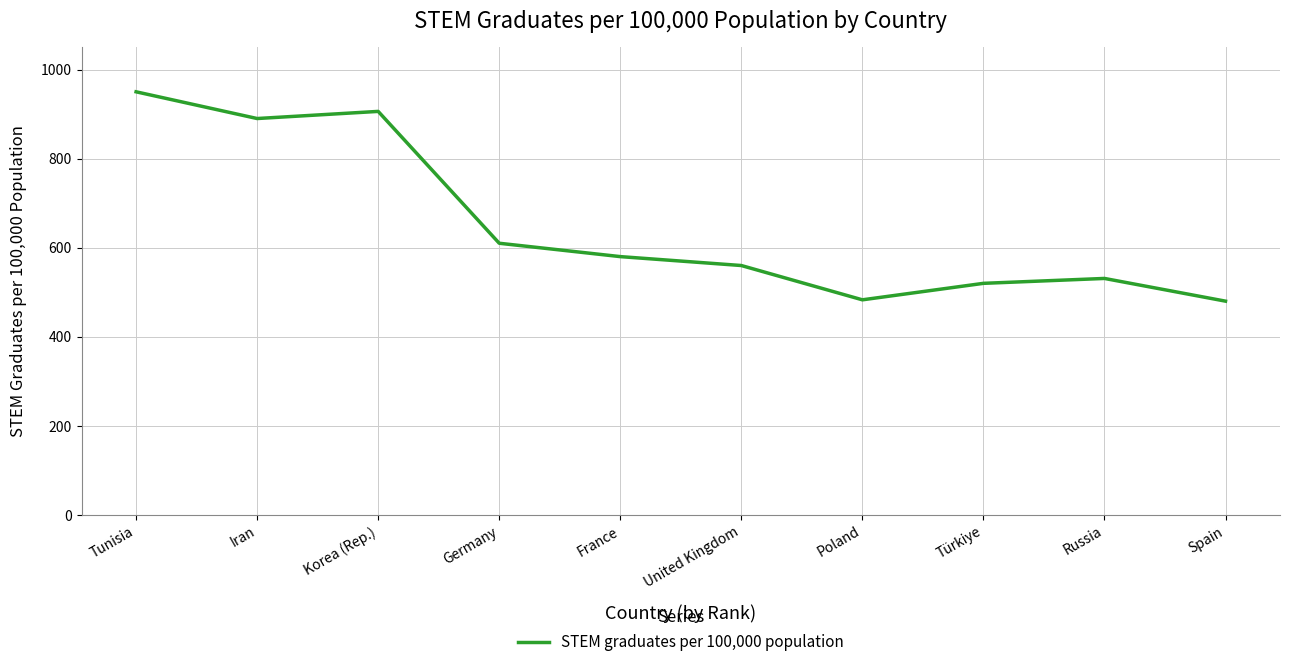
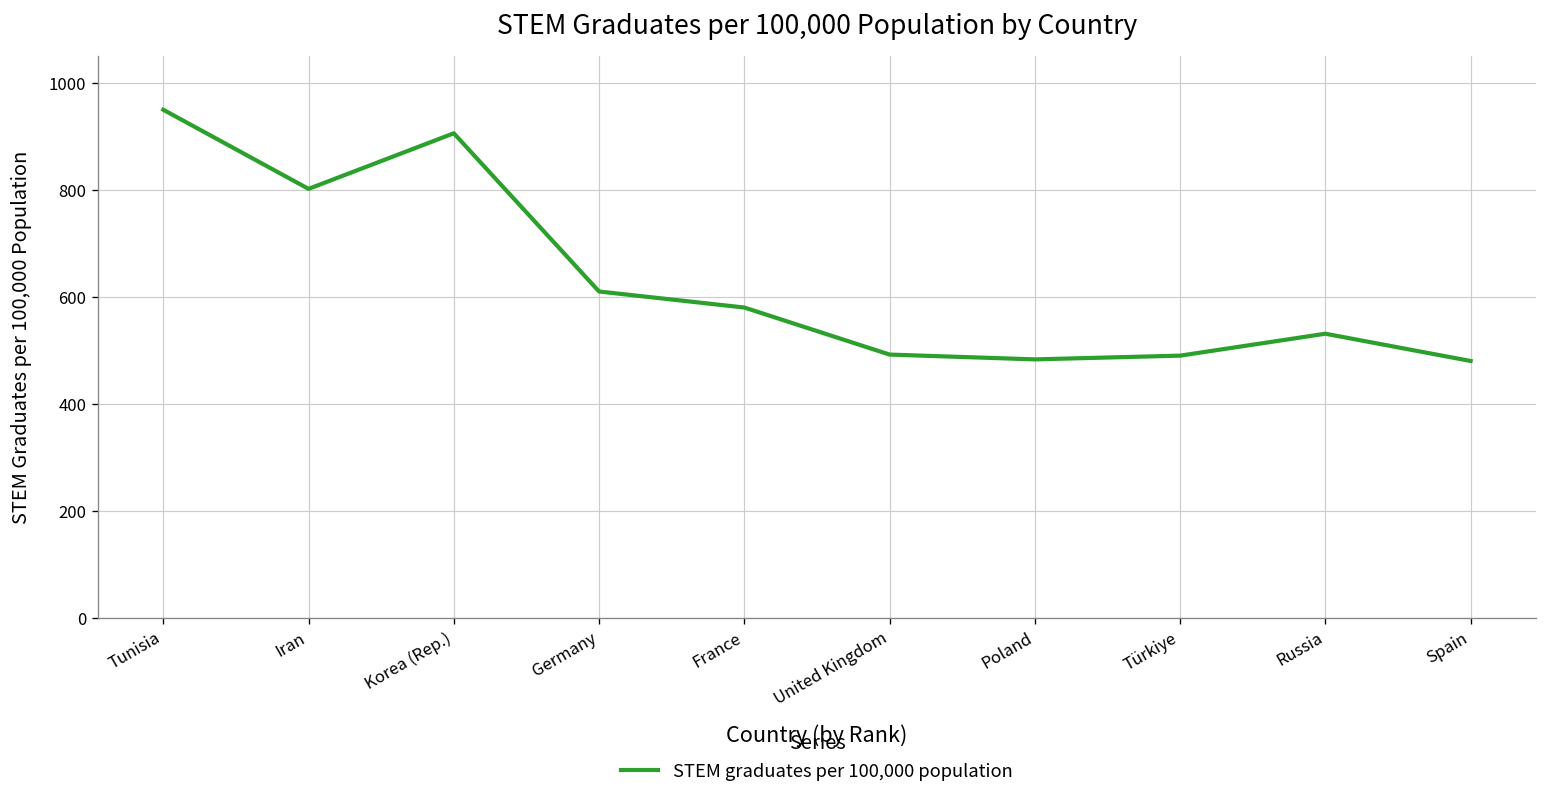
  {
    "Tunisia": 950,
-   "Iran": 890,
+   "Iran": 800,
    "Korea (Rep.)": 910,
    "Germany": 610,
    "France": 580,
-   "United Kingdom": 560,
+   "United Kingdom": 490,
    "Poland": 480,
-   "Türkiye": 520,
+   "Türkiye": 490,
    "Russia": 530,
    "Spain": 480
  }
